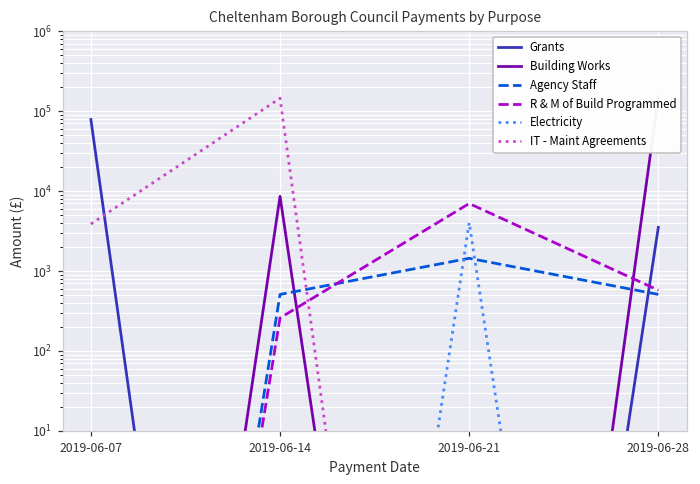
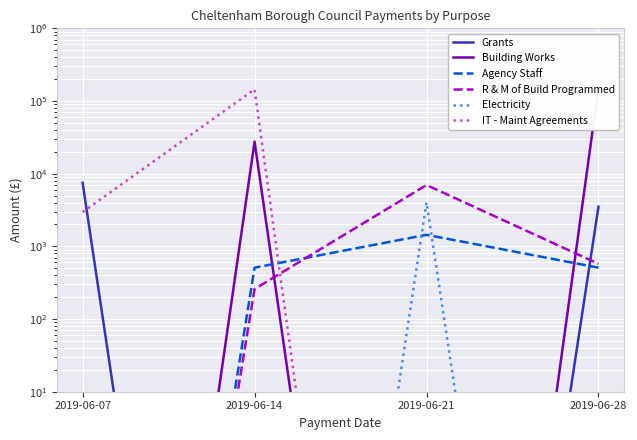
  {
    "Grants": {
-     "2019-06-07": 80000,
+     "2019-06-07": 8000,
      "2019-06-28": 4000
    },
    "Building Works": {
-     "2019-06-14": 9000
+     "2019-06-14": 28000
    },
    "Agency Staff": {
      "2019-06-14": 500,
      "2019-06-21": 1400,
      "2019-06-28": 500
    },
    "R & M of Build Programmed": {
      "2019-06-14": 260,
      "2019-06-21": 7000,
      "2019-06-28": 600
    },
    "Electricity": {
      "2019-06-21": 4000
    },
    "IT - Maint Agreements": {
-     "2019-06-07": 4000,
+     "2019-06-07": 3000,
      "2019-06-14": 140000
    }
  }
